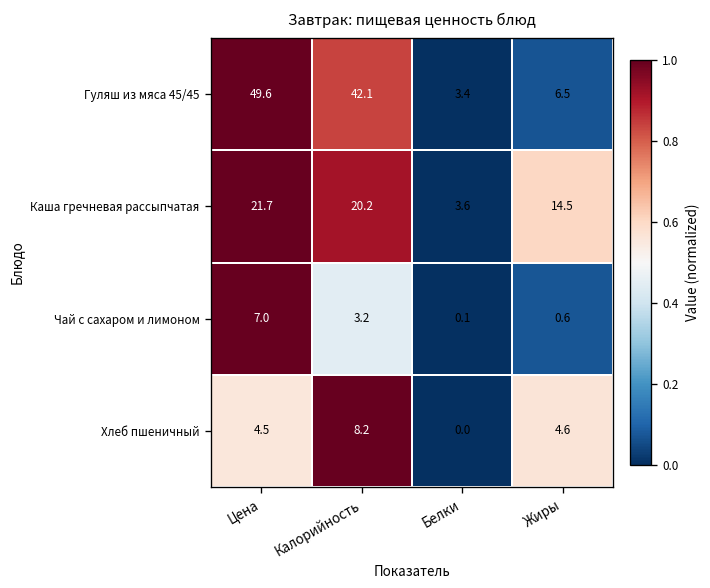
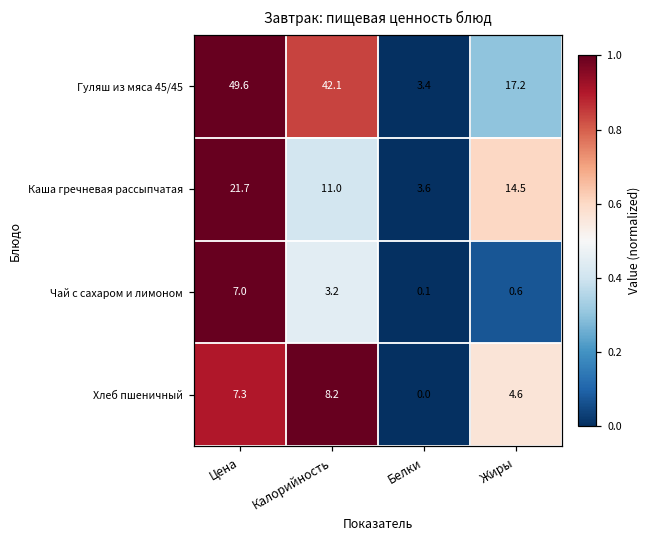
  {
    "Гуляш из мяса 45/45": {
      "Цена": 49.6,
      "Калорийность": 42.1,
      "Белки": 3.4,
-     "Жиры": 6.5
+     "Жиры": 17.2
    },
    "Каша гречневая рассыпчатая": {
      "Цена": 21.7,
-     "Калорийность": 20.2,
+     "Калорийность": 11.0,
      "Белки": 3.6,
      "Жиры": 14.5
    },
    "Чай с сахаром и лимоном": {
      "Цена": 7.0,
      "Калорийность": 3.2,
      "Белки": 0.1,
      "Жиры": 0.6
    },
    "Хлеб пшеничный": {
-     "Цена": 4.5,
+     "Цена": 7.3,
      "Калорийность": 8.2,
      "Белки": 0.0,
      "Жиры": 4.6
    }
  }
